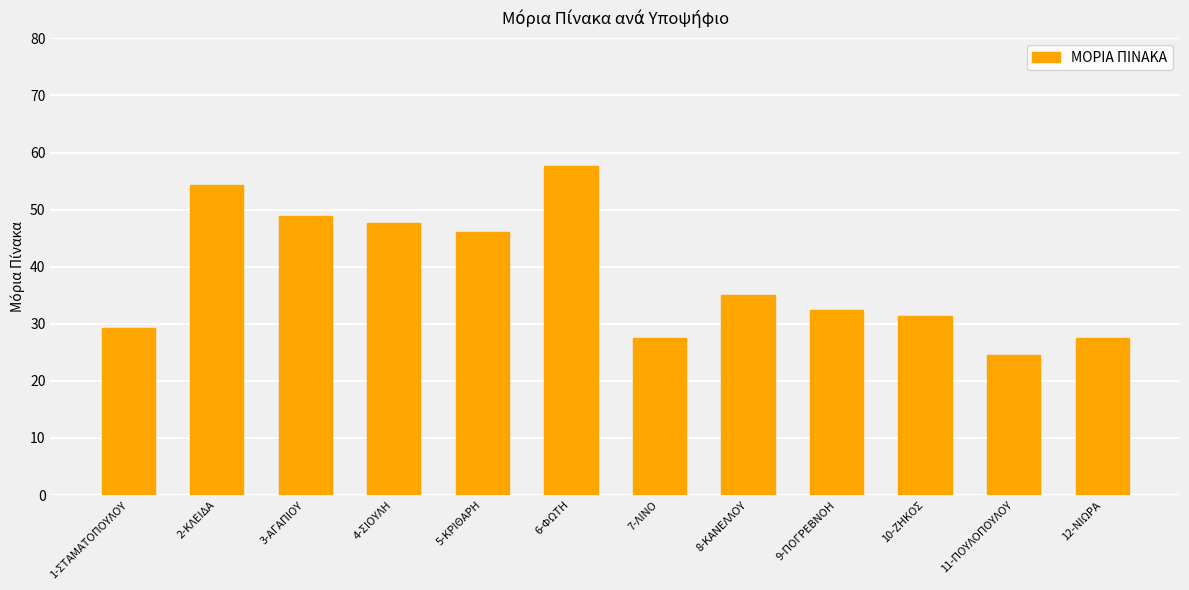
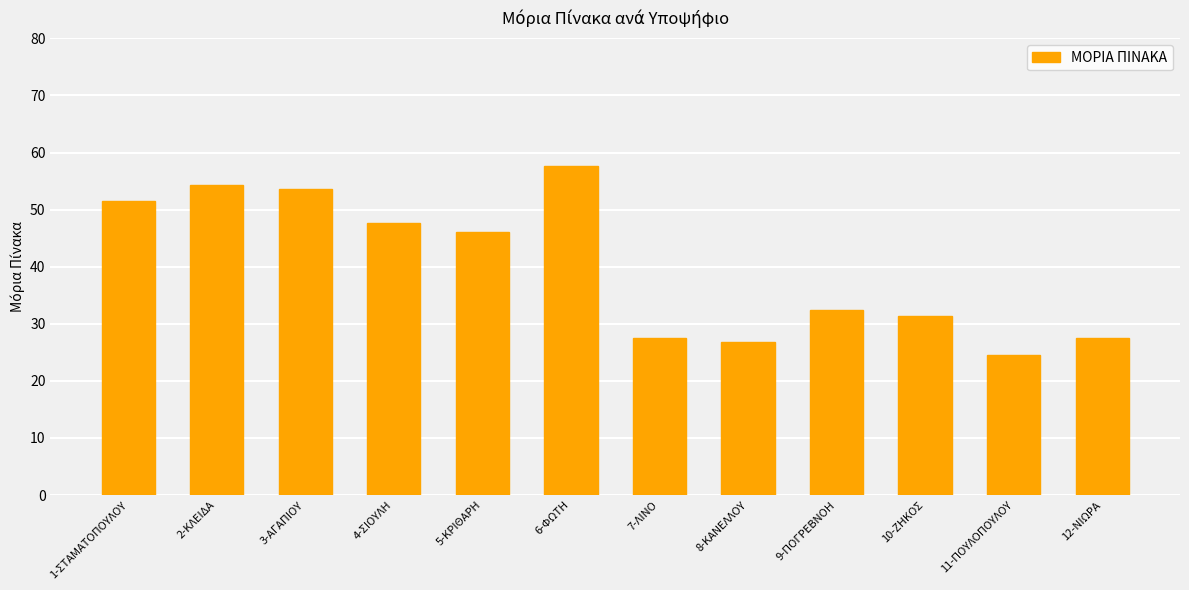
  {
-   "1-ΣΤΑΜΑΤΟΠΟΥΛΟΥ": 29,
+   "1-ΣΤΑΜΑΤΟΠΟΥΛΟΥ": 52,
    "2-ΚΛΕΙΔΑ": 54,
-   "3-ΑΓΑΠΙΟΥ": 49,
+   "3-ΑΓΑΠΙΟΥ": 54,
    "4-ΣΙΟΥΛΗ": 48,
    "5-ΚΡΙΘΑΡΗ": 46,
    "6-ΦΩΤΗ": 58,
    "7-ΛΙΝΟ": 28,
-   "8-ΚΑΝΕΛΛΟΥ": 35,
+   "8-ΚΑΝΕΛΛΟΥ": 27,
    "9-ΠΟΓΡΕΒΝΟΗ": 32,
    "10-ΖΗΚΟΣ": 31,
    "11-ΠΟΥΛΟΠΟΥΛΟΥ": 25,
    "12-ΝΙΩΡΑ": 28
  }
